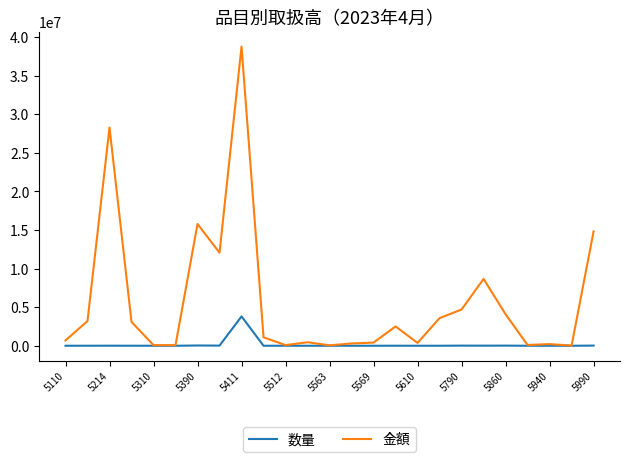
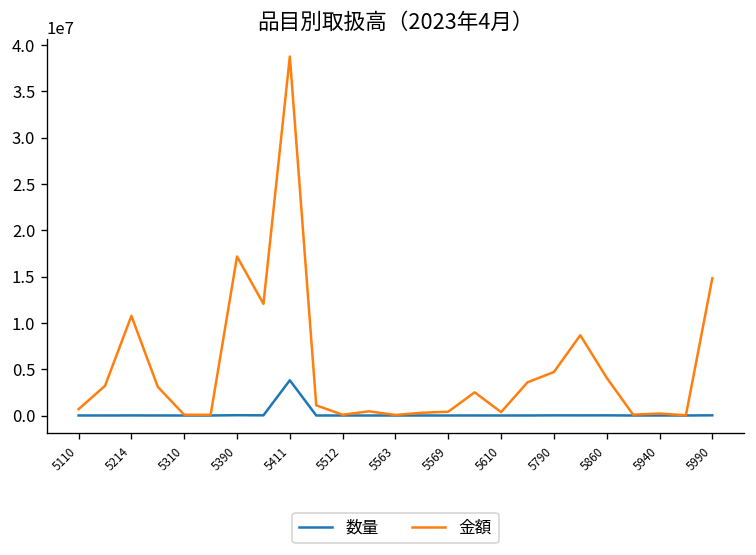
  {
    "数量": {
      "5110": 0,
      "5214": 0,
      "5390": 0,
      "5411": 4000000,
      "5569": 0,
      "5610": 0,
      "5790": 0,
      "5860": 0,
      "5990": 0
    },
    "金額": {
      "5110": 1000000,
-     "5214": 28000000,
-     "5390": 16000000,
+     "5214": 11000000,
+     "5390": 17000000,
      "5411": 39000000,
      "5569": 0,
      "5610": 0,
      "5790": 5000000,
      "5860": 4000000,
      "5990": 15000000
    }
  }
